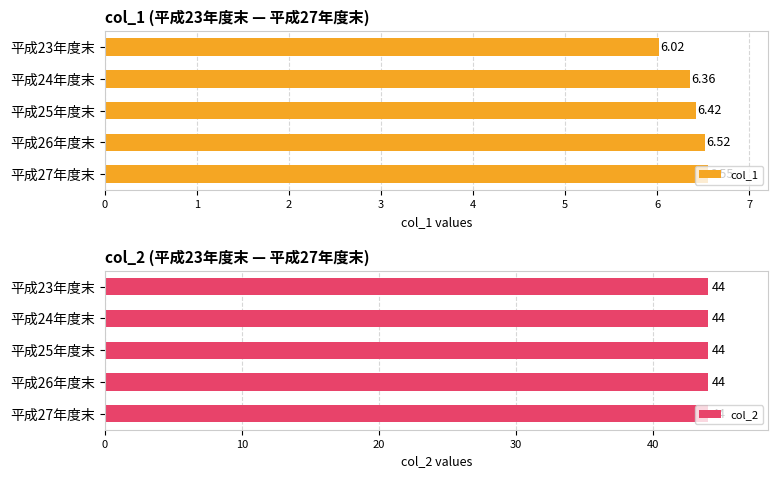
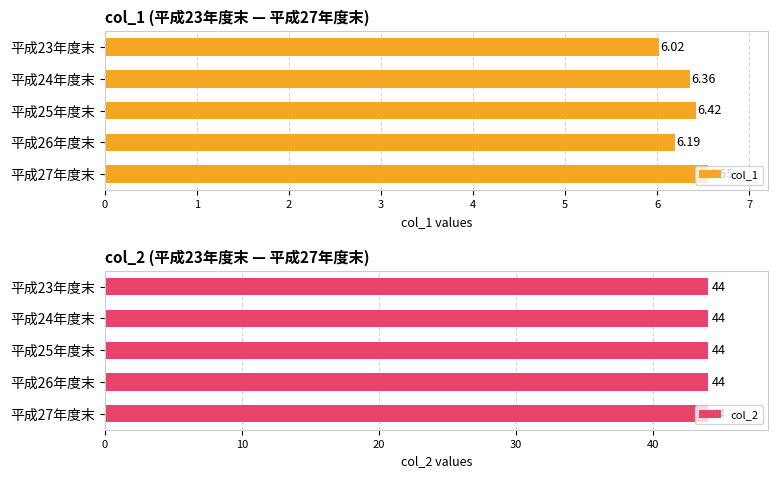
  {
    "col_1 (平成23年度末 — 平成27年度末)": {
      "平成23年度末": 6.02,
      "平成24年度末": 6.36,
      "平成25年度末": 6.42,
-     "平成26年度末": 6.52
+     "平成26年度末": 6.19
    },
    "col_2 (平成23年度末 — 平成27年度末)": {
      "平成23年度末": 44,
      "平成24年度末": 44,
      "平成25年度末": 44,
      "平成26年度末": 44
    }
  }
